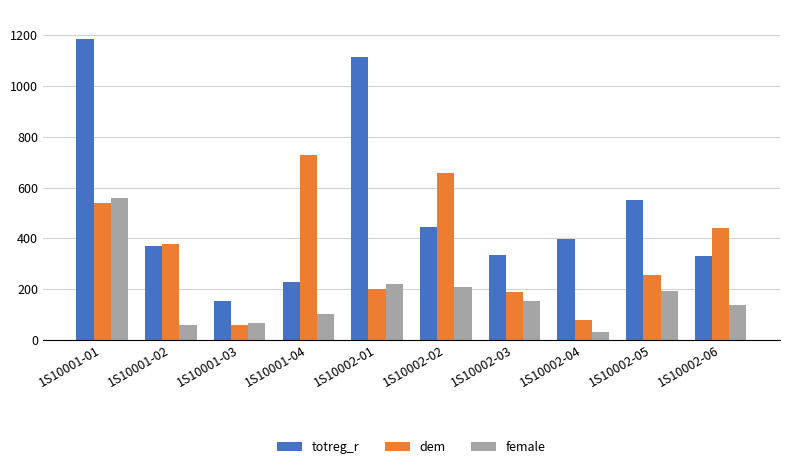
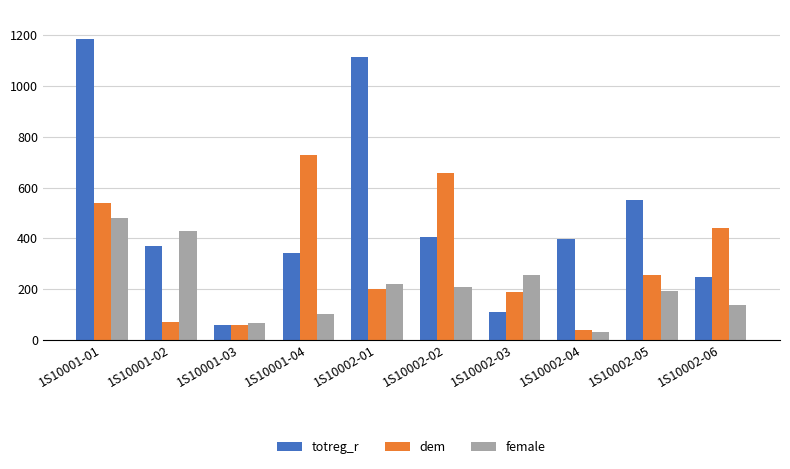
  {
    "totreg_r": {
      "1S10001-01": 1190,
      "1S10001-02": 370,
-     "1S10001-03": 150,
-     "1S10001-04": 230,
+     "1S10001-03": 60,
+     "1S10001-04": 340,
      "1S10002-01": 1110,
-     "1S10002-02": 450,
-     "1S10002-03": 330,
+     "1S10002-02": 410,
+     "1S10002-03": 110,
      "1S10002-04": 400,
      "1S10002-05": 550,
-     "1S10002-06": 330
+     "1S10002-06": 250
    },
    "dem": {
      "1S10001-01": 540,
-     "1S10001-02": 380,
+     "1S10001-02": 70,
      "1S10001-03": 60,
      "1S10001-04": 730,
      "1S10002-01": 200,
      "1S10002-02": 660,
      "1S10002-03": 190,
-     "1S10002-04": 80,
+     "1S10002-04": 40,
      "1S10002-05": 250,
      "1S10002-06": 440
    },
    "female": {
-     "1S10001-01": 560,
-     "1S10001-02": 60,
+     "1S10001-01": 480,
+     "1S10001-02": 430,
      "1S10001-03": 70,
      "1S10001-04": 100,
      "1S10002-01": 220,
      "1S10002-02": 210,
-     "1S10002-03": 150,
+     "1S10002-03": 260,
      "1S10002-04": 30,
      "1S10002-05": 190,
      "1S10002-06": 140
    }
  }
